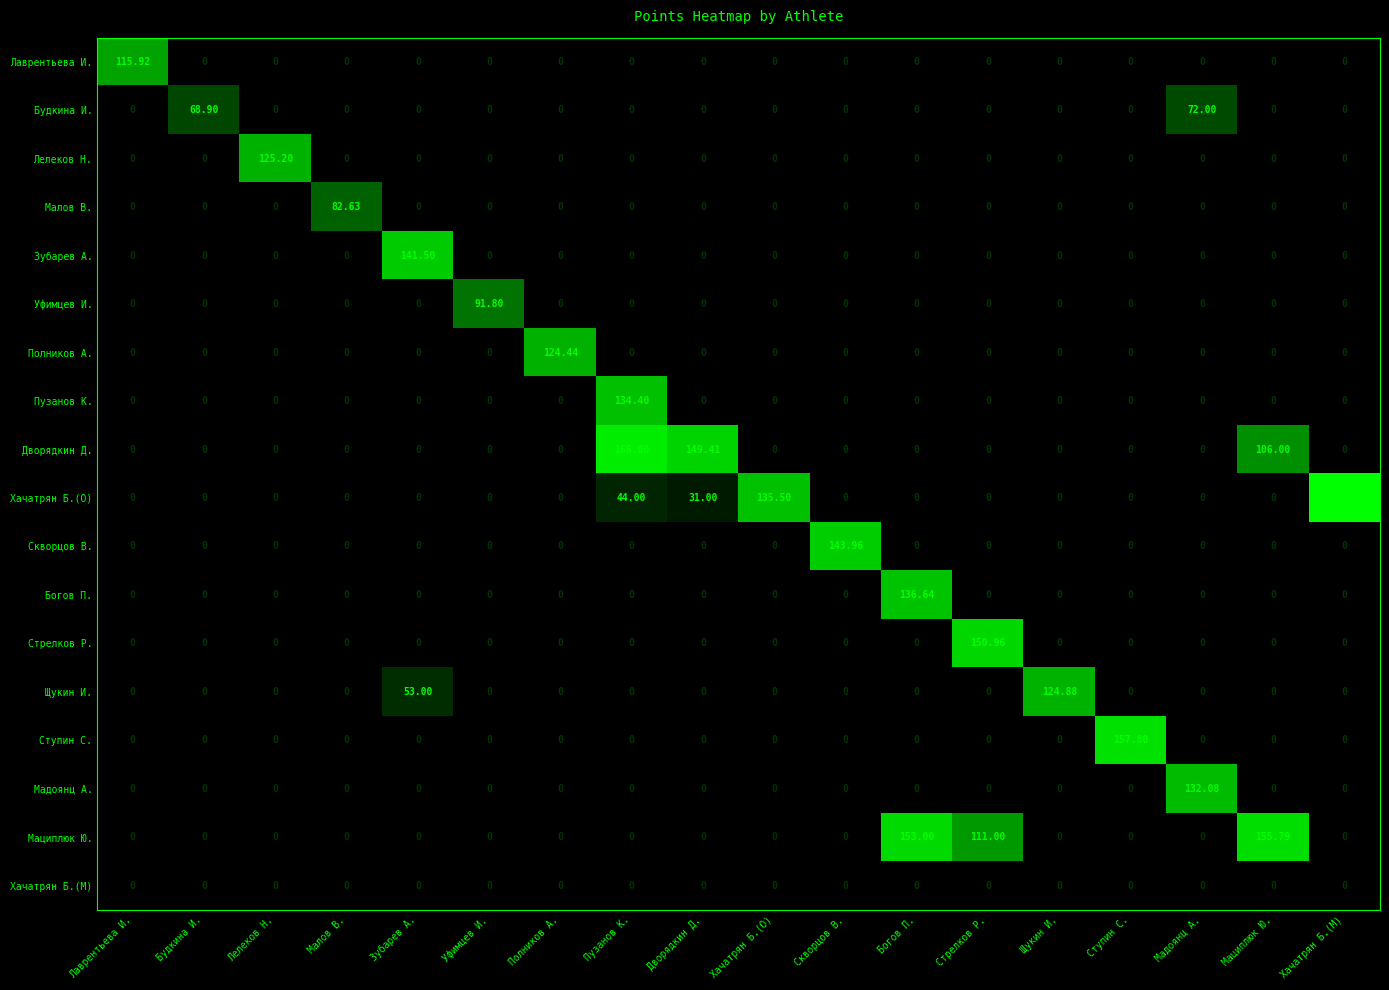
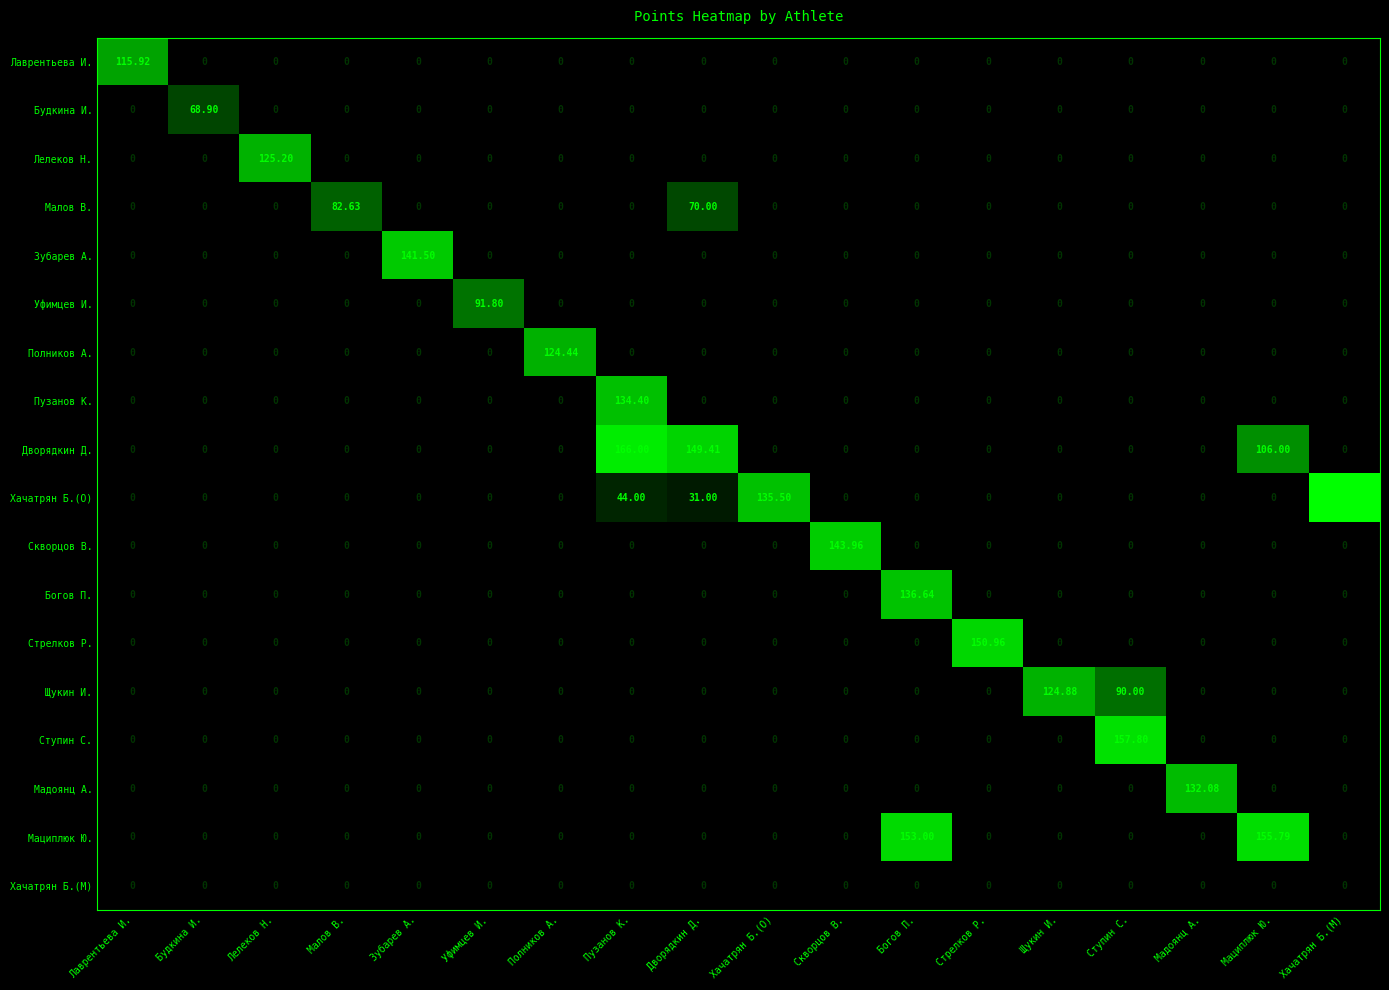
  {
    "Будкина И.": {
      "Лаврентьева И.": 0,
      "Будкина И.": 68.90,
      "Лелеков Н.": 0,
      "Малов В.": 0,
      "Зубарев А.": 0,
      "Уфимцев И.": 0,
      "Полников А.": 0,
      "Пузанов К.": 0,
      "Дворядкин Д.": 0,
      "Хачатрян Б.(О)": 0,
      "Скворцов В.": 0,
      "Богов П.": 0,
      "Стрелков Р.": 0,
      "Щукин И.": 0,
      "Ступин С.": 0,
-     "Мадоянц А.": 72.00,
+     "Мадоянц А.": 0,
      "Мациплюк Ю.": 0,
      "Хачатрян Б.(М)": 0
    },
    "Малов В.": {
      "Лаврентьева И.": 0,
      "Будкина И.": 0,
      "Лелеков Н.": 0,
      "Малов В.": 82.63,
      "Зубарев А.": 0,
      "Уфимцев И.": 0,
      "Полников А.": 0,
      "Пузанов К.": 0,
-     "Дворядкин Д.": 0,
+     "Дворядкин Д.": 70.00,
      "Хачатрян Б.(О)": 0,
      "Скворцов В.": 0,
      "Богов П.": 0,
      "Стрелков Р.": 0,
      "Щукин И.": 0,
      "Ступин С.": 0,
      "Мадоянц А.": 0,
      "Мациплюк Ю.": 0,
      "Хачатрян Б.(М)": 0
    },
    "Щукин И.": {
      "Лаврентьева И.": 0,
      "Будкина И.": 0,
      "Лелеков Н.": 0,
      "Малов В.": 0,
-     "Зубарев А.": 53.00,
+     "Зубарев А.": 0,
      "Уфимцев И.": 0,
      "Полников А.": 0,
      "Пузанов К.": 0,
      "Дворядкин Д.": 0,
      "Хачатрян Б.(О)": 0,
      "Скворцов В.": 0,
      "Богов П.": 0,
      "Стрелков Р.": 0,
      "Щукин И.": 124.88,
-     "Ступин С.": 0,
+     "Ступин С.": 90.00,
      "Мадоянц А.": 0,
      "Мациплюк Ю.": 0,
      "Хачатрян Б.(М)": 0
    },
    "Мациплюк Ю.": {
      "Лаврентьева И.": 0,
      "Будкина И.": 0,
      "Лелеков Н.": 0,
      "Малов В.": 0,
      "Зубарев А.": 0,
      "Уфимцев И.": 0,
      "Полников А.": 0,
      "Пузанов К.": 0,
      "Дворядкин Д.": 0,
      "Хачатрян Б.(О)": 0,
      "Скворцов В.": 0,
-     "Стрелков Р.": 111.00,
+     "Стрелков Р.": 0,
      "Щукин И.": 0,
      "Ступин С.": 0,
      "Мадоянц А.": 0,
      "Хачатрян Б.(М)": 0
    }
  }
